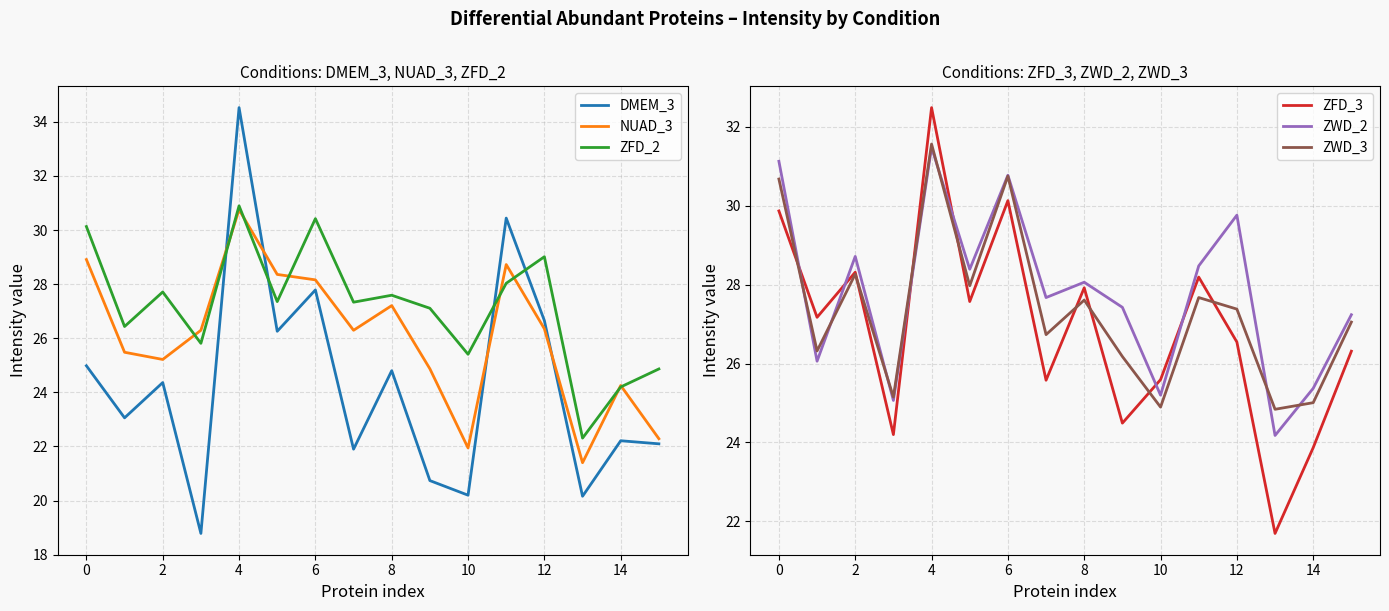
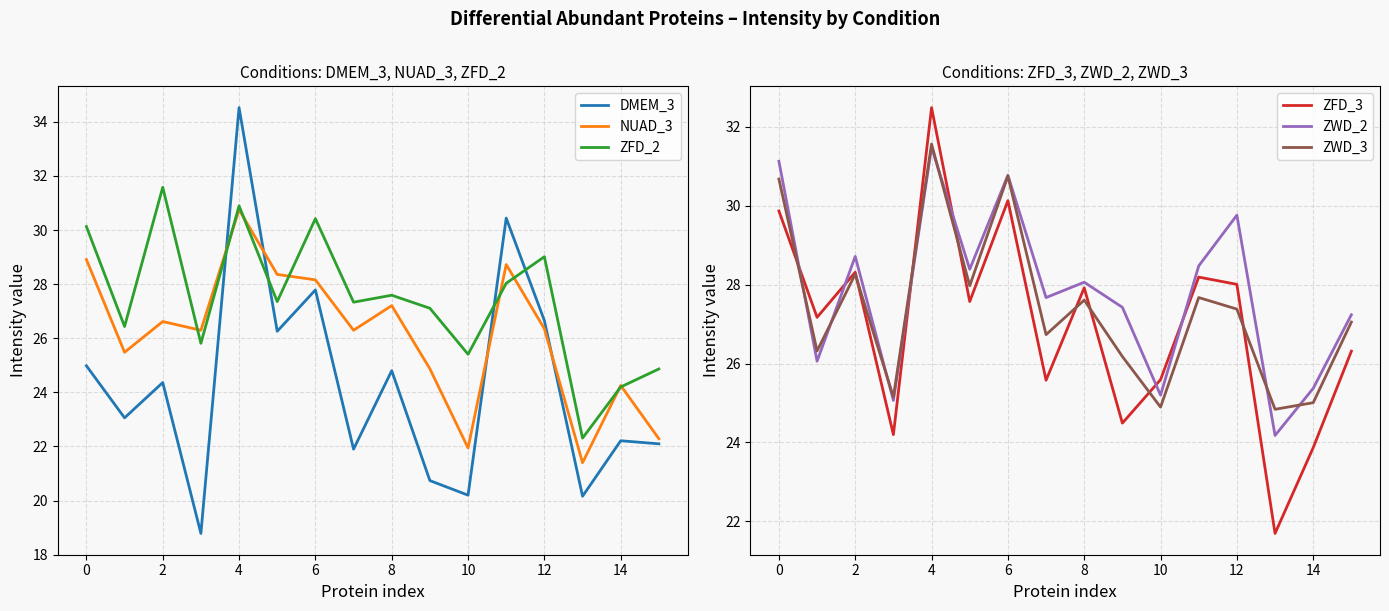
  {
    "Conditions: DMEM_3, NUAD_3, ZFD_2": {
      "DMEM_3": {
        "0": 25.0,
        "2": 24.4,
        "4": 34.5,
        "6": 27.8,
        "8": 24.8,
        "10": 20.2,
        "12": 26.7,
        "14": 22.2
      },
      "NUAD_3": {
        "0": 28.9,
-       "2": 25.2,
+       "2": 26.6,
        "4": 30.8,
        "6": 28.2,
        "8": 27.2,
        "10": 21.9,
        "12": 26.3
      },
      "ZFD_2": {
        "0": 30.1,
-       "2": 27.7,
+       "2": 31.6,
        "4": 30.9,
        "6": 30.4,
        "8": 27.6,
        "10": 25.4,
        "12": 29.0
      }
    },
    "Conditions: ZFD_3, ZWD_2, ZWD_3": {
      "ZFD_3": {
        "0": 29.9,
        "4": 32.5,
        "6": 30.1,
        "8": 27.9,
        "10": 25.6,
-       "12": 26.5,
+       "12": 28.0,
        "14": 23.9
      },
      "ZWD_2": {
        "0": 31.1,
        "2": 28.7,
        "4": 31.5,
        "8": 28.1,
        "10": 25.2,
        "12": 29.8,
        "14": 25.4
      },
      "ZWD_3": {
        "0": 30.7,
        "4": 31.6,
        "8": 27.6,
        "10": 24.9,
        "12": 27.4,
        "14": 25.0
      }
    }
  }
